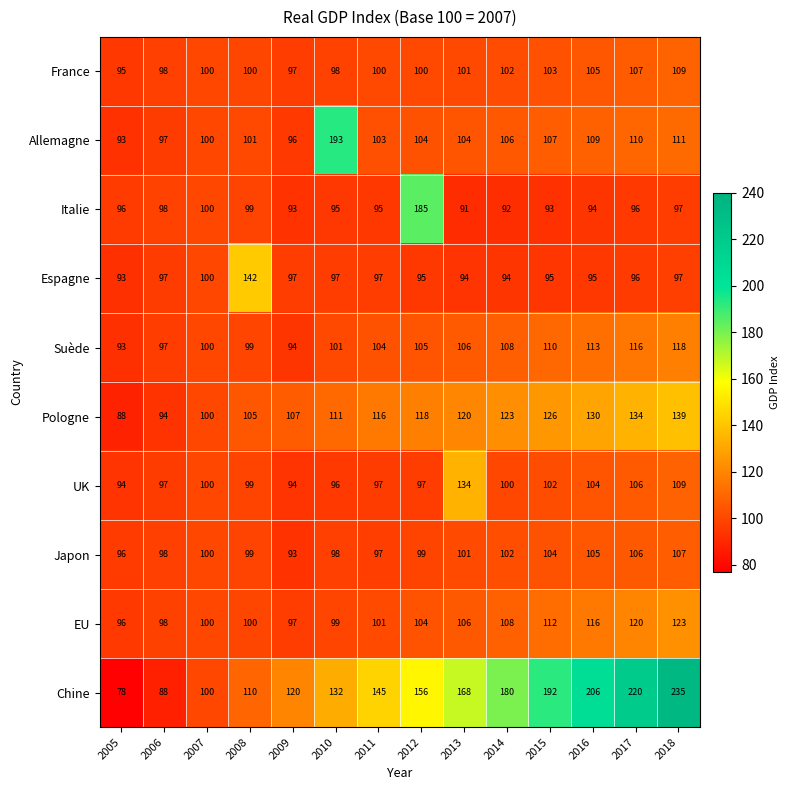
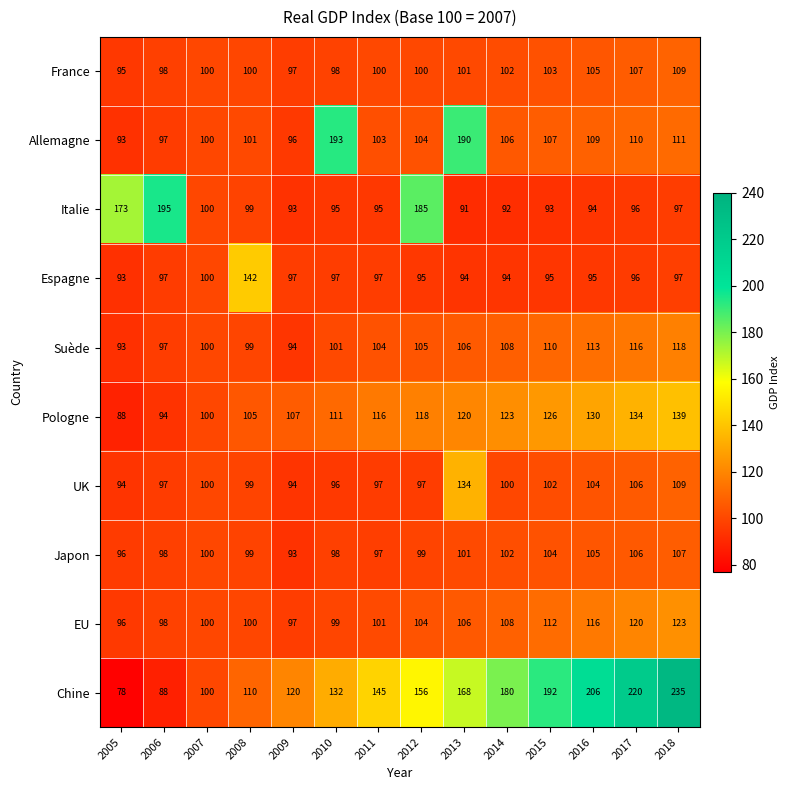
  {
    "France": {
      "2005": 95,
      "2006": 98,
      "2007": 100,
      "2008": 100,
      "2009": 97,
      "2010": 98,
      "2011": 100,
      "2012": 100,
      "2013": 101,
      "2014": 102,
      "2015": 103,
      "2016": 105,
      "2017": 107,
      "2018": 109
    },
    "Allemagne": {
      "2005": 93,
      "2006": 97,
      "2007": 100,
      "2008": 101,
      "2009": 96,
      "2010": 193,
      "2011": 103,
      "2012": 104,
-     "2013": 104,
+     "2013": 190,
      "2014": 106,
      "2015": 107,
      "2016": 109,
      "2017": 110,
      "2018": 111
    },
    "Italie": {
-     "2005": 96,
-     "2006": 98,
+     "2005": 173,
+     "2006": 195,
      "2007": 100,
      "2008": 99,
      "2009": 93,
      "2010": 95,
      "2011": 95,
      "2012": 185,
      "2013": 91,
      "2014": 92,
      "2015": 93,
      "2016": 94,
      "2017": 96,
      "2018": 97
    },
    "Espagne": {
      "2005": 93,
      "2006": 97,
      "2007": 100,
      "2008": 142,
      "2009": 97,
      "2010": 97,
      "2011": 97,
      "2012": 95,
      "2013": 94,
      "2014": 94,
      "2015": 95,
      "2016": 95,
      "2017": 96,
      "2018": 97
    },
    "Suède": {
      "2005": 93,
      "2006": 97,
      "2007": 100,
      "2008": 99,
      "2009": 94,
      "2010": 101,
      "2011": 104,
      "2012": 105,
      "2013": 106,
      "2014": 108,
      "2015": 110,
      "2016": 113,
      "2017": 116,
      "2018": 118
    },
    "Pologne": {
      "2005": 88,
      "2006": 94,
      "2007": 100,
      "2008": 105,
      "2009": 107,
      "2010": 111,
      "2011": 116,
      "2012": 118,
      "2013": 120,
      "2014": 123,
      "2015": 126,
      "2016": 130,
      "2017": 134,
      "2018": 139
    },
    "UK": {
      "2005": 94,
      "2006": 97,
      "2007": 100,
      "2008": 99,
      "2009": 94,
      "2010": 96,
      "2011": 97,
      "2012": 97,
      "2013": 134,
      "2014": 100,
      "2015": 102,
      "2016": 104,
      "2017": 106,
      "2018": 109
    },
    "Japon": {
      "2005": 96,
      "2006": 98,
      "2007": 100,
      "2008": 99,
      "2009": 93,
      "2010": 98,
      "2011": 97,
      "2012": 99,
      "2013": 101,
      "2014": 102,
      "2015": 104,
      "2016": 105,
      "2017": 106,
      "2018": 107
    },
    "EU": {
      "2005": 96,
      "2006": 98,
      "2007": 100,
      "2008": 100,
      "2009": 97,
      "2010": 99,
      "2011": 101,
      "2012": 104,
      "2013": 106,
      "2014": 108,
      "2015": 112,
      "2016": 116,
      "2017": 120,
      "2018": 123
    },
    "Chine": {
      "2005": 78,
      "2006": 88,
      "2007": 100,
      "2008": 110,
      "2009": 120,
      "2010": 132,
      "2011": 145,
      "2012": 156,
      "2013": 168,
      "2014": 180,
      "2015": 192,
      "2016": 206,
      "2017": 220,
      "2018": 235
    }
  }
